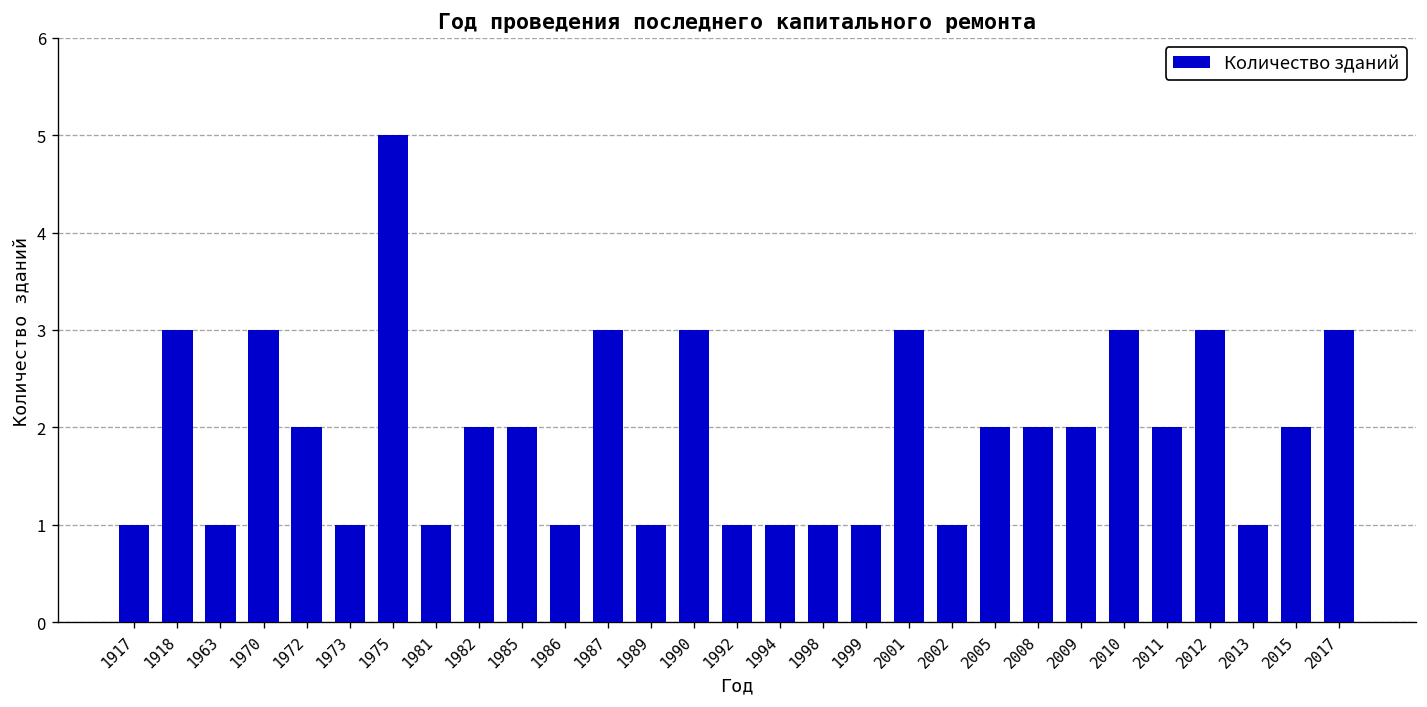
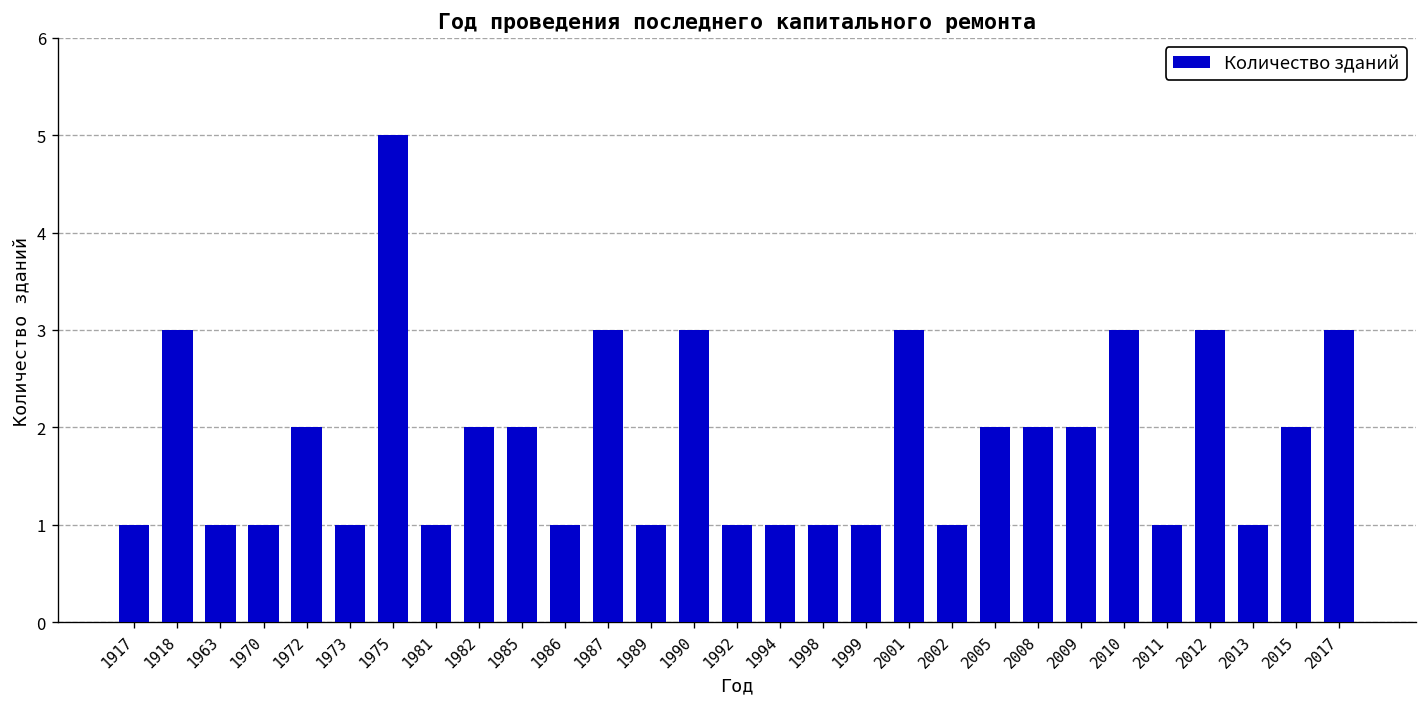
  {
    "1917": 1,
    "1918": 3,
    "1963": 1,
-   "1970": 3,
+   "1970": 1,
    "1972": 2,
    "1973": 1,
    "1975": 5,
    "1981": 1,
    "1982": 2,
    "1985": 2,
    "1986": 1,
    "1987": 3,
    "1989": 1,
    "1990": 3,
    "1992": 1,
    "1994": 1,
    "1998": 1,
    "1999": 1,
    "2001": 3,
    "2002": 1,
    "2005": 2,
    "2008": 2,
    "2009": 2,
    "2010": 3,
-   "2011": 2,
+   "2011": 1,
    "2012": 3,
    "2013": 1,
    "2015": 2,
    "2017": 3
  }
